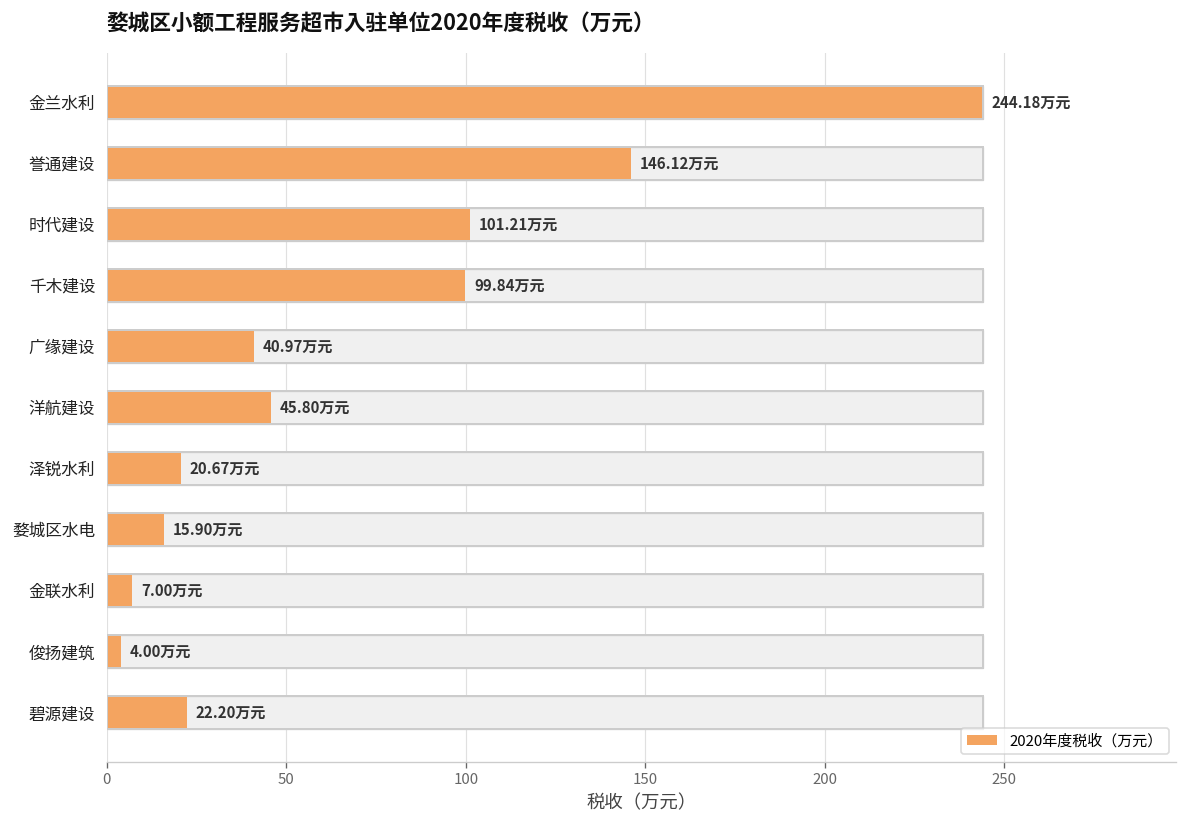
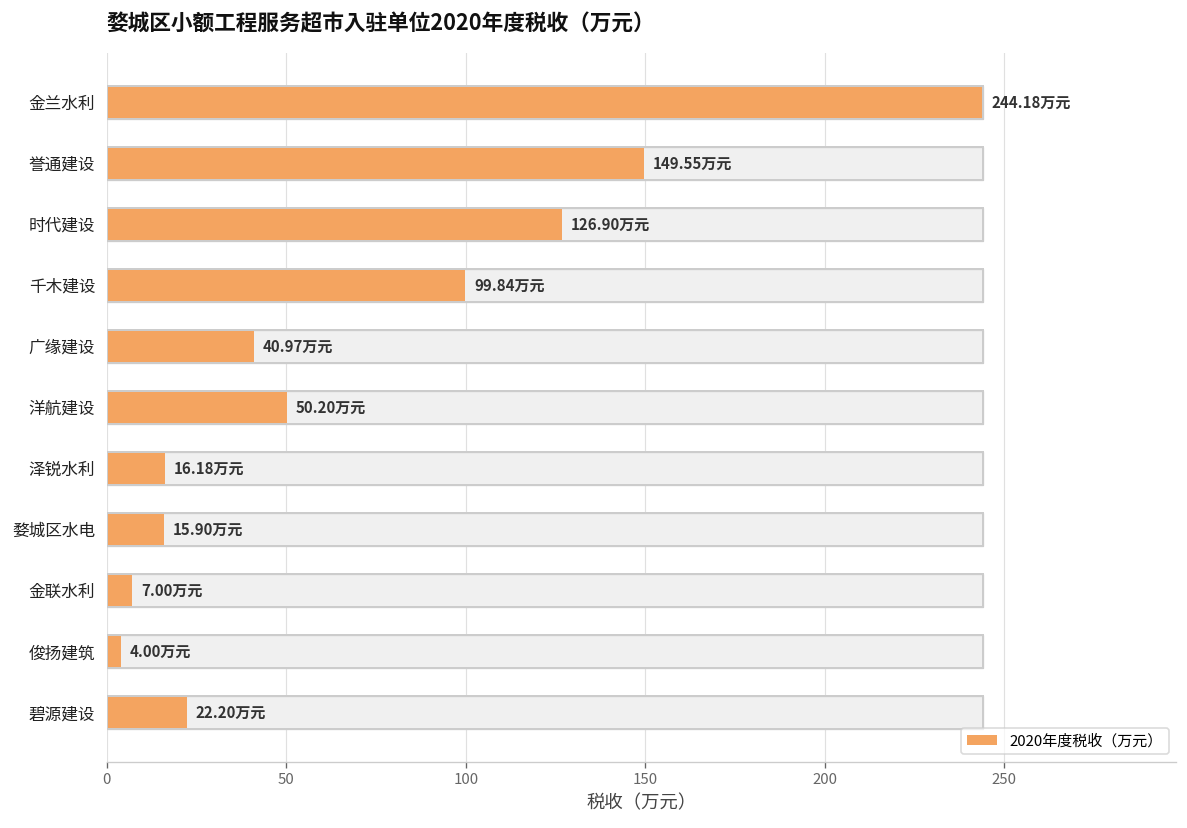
  {
    "2020年度税收（万元）": {
      "金兰水利": 244.18,
-     "誉通建设": 146.12,
-     "时代建设": 101.21,
-     "洋航建设": 45.80,
-     "泽锐水利": 20.67
+     "誉通建设": 149.55,
+     "时代建设": 126.90,
+     "洋航建设": 50.20,
+     "泽锐水利": 16.18
    }
  }
